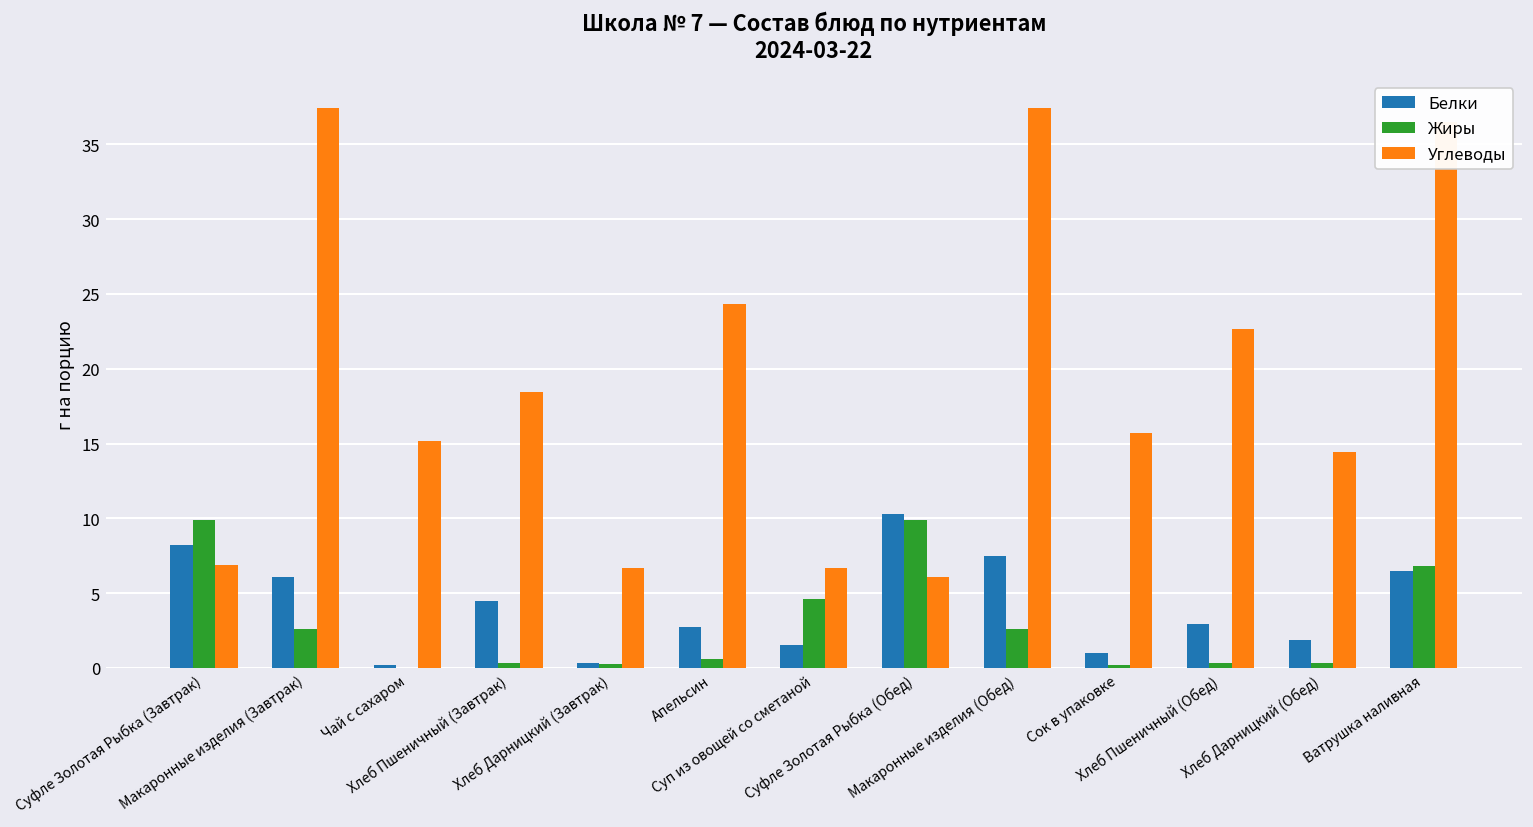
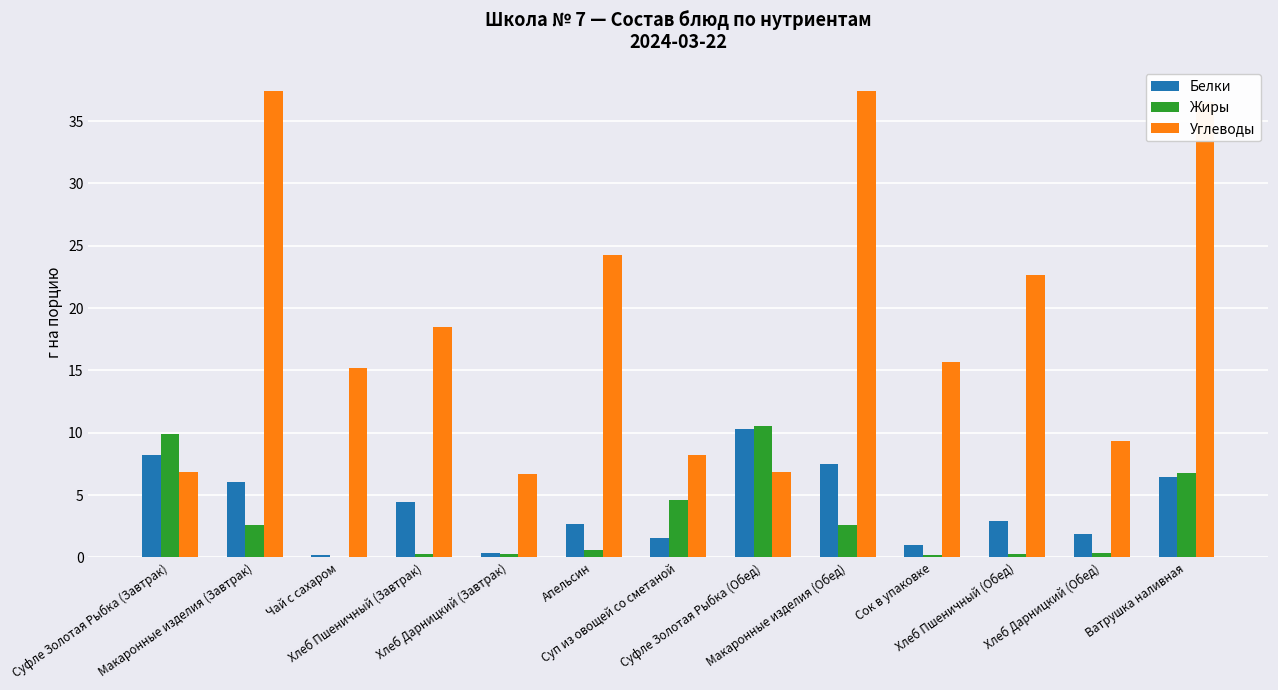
  {
    "Белки": {
      "Суфле Золотая Рыбка (Завтрак)": 8.2,
      "Макаронные изделия (Завтрак)": 6.1,
      "Хлеб Пшеничный (Завтрак)": 4.4,
      "Хлеб Дарницкий (Завтрак)": 0.3,
      "Апельсин": 2.7,
      "Суп из овощей со сметаной": 1.5,
      "Суфле Золотая Рыбка (Обед)": 10.3,
      "Макаронные изделия (Обед)": 7.5,
      "Сок в упаковке": 1.0,
      "Хлеб Пшеничный (Обед)": 3.0,
      "Хлеб Дарницкий (Обед)": 1.9,
      "Ватрушка наливная": 6.5
    },
    "Жиры": {
      "Суфле Золотая Рыбка (Завтрак)": 9.9,
      "Макаронные изделия (Завтрак)": 2.6,
      "Чай с сахаром": 0.0,
      "Хлеб Пшеничный (Завтрак)": 0.3,
      "Хлеб Дарницкий (Завтрак)": 0.2,
      "Апельсин": 0.6,
      "Суп из овощей со сметаной": 4.6,
-     "Суфле Золотая Рыбка (Обед)": 9.9,
+     "Суфле Золотая Рыбка (Обед)": 10.6,
      "Макаронные изделия (Обед)": 2.6,
      "Хлеб Пшеничный (Обед)": 0.3,
      "Хлеб Дарницкий (Обед)": 0.3,
      "Ватрушка наливная": 6.8
    },
    "Углеводы": {
      "Суфле Золотая Рыбка (Завтрак)": 6.9,
      "Макаронные изделия (Завтрак)": 37.4,
      "Чай с сахаром": 15.2,
      "Хлеб Пшеничный (Завтрак)": 18.5,
      "Хлеб Дарницкий (Завтрак)": 6.7,
      "Апельсин": 24.3,
-     "Суп из овощей со сметаной": 6.7,
-     "Суфле Золотая Рыбка (Обед)": 6.1,
+     "Суп из овощей со сметаной": 8.3,
+     "Суфле Золотая Рыбка (Обед)": 6.9,
      "Макаронные изделия (Обед)": 37.4,
      "Сок в упаковке": 15.7,
      "Хлеб Пшеничный (Обед)": 22.6,
-     "Хлеб Дарницкий (Обед)": 14.5
+     "Хлеб Дарницкий (Обед)": 9.4
    }
  }
